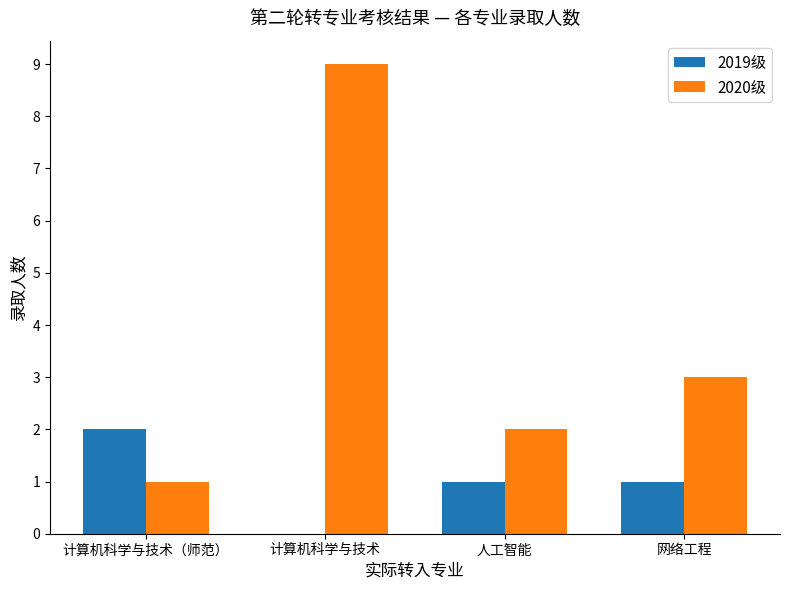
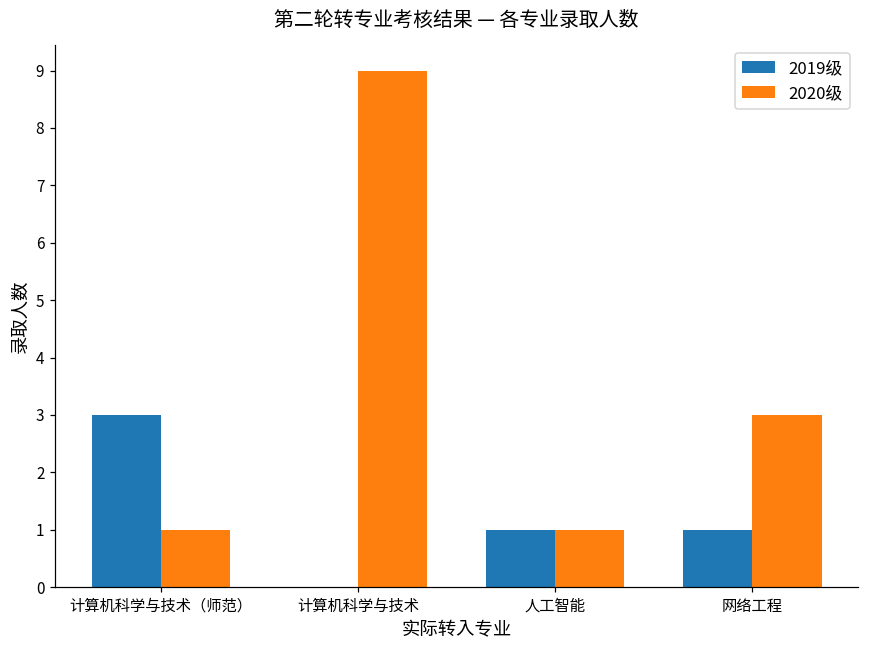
  {
    "2019级": {
-     "计算机科学与技术（师范）": 2,
+     "计算机科学与技术（师范）": 3,
      "计算机科学与技术": 0,
      "人工智能": 1,
      "网络工程": 1
    },
    "2020级": {
      "计算机科学与技术（师范）": 1,
      "计算机科学与技术": 9,
-     "人工智能": 2,
+     "人工智能": 1,
      "网络工程": 3
    }
  }
